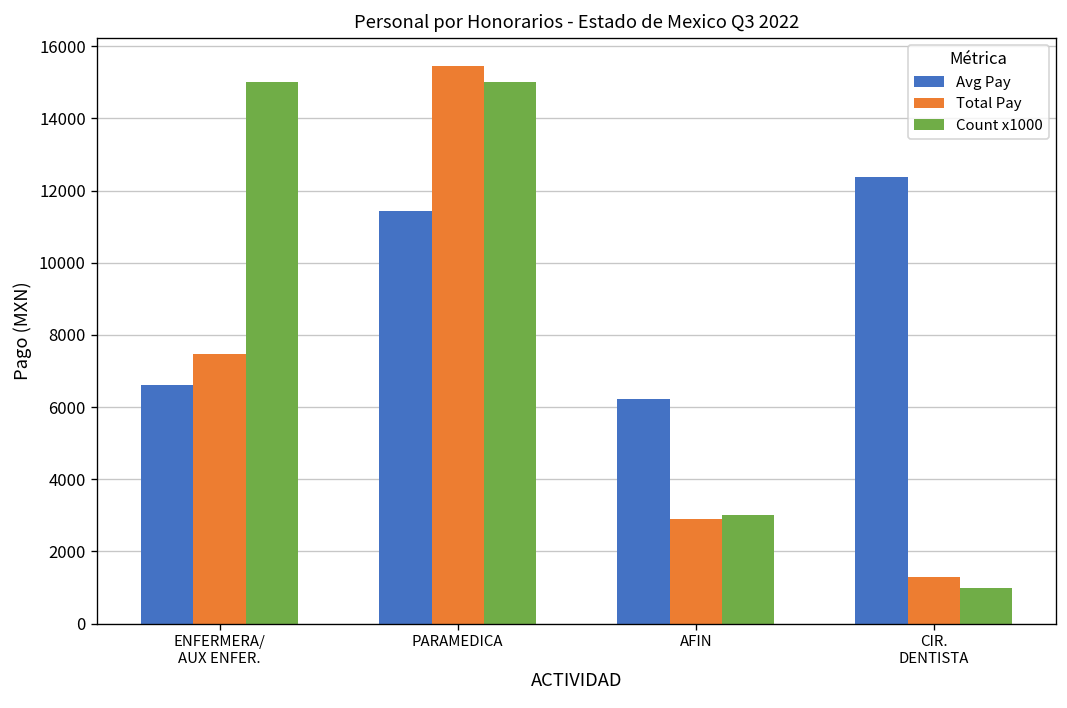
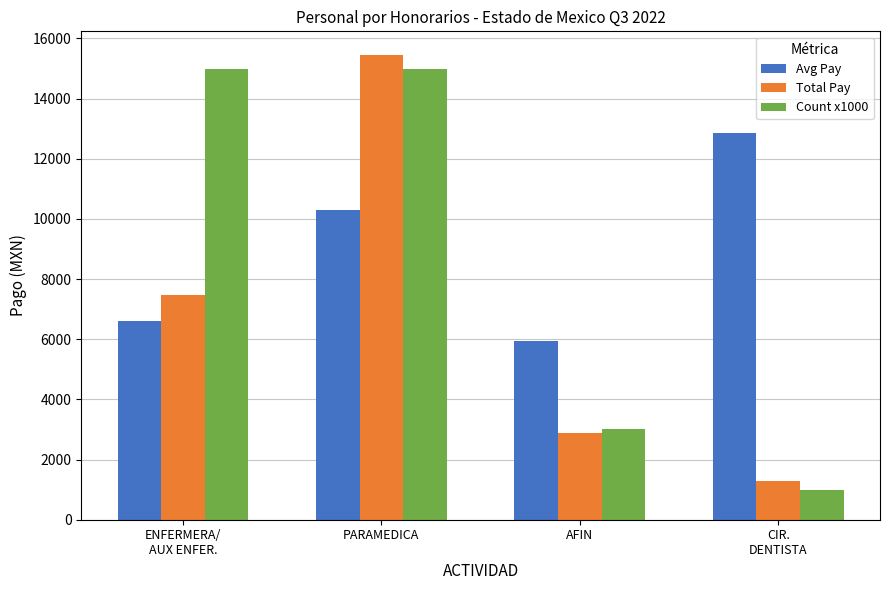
  {
    "Avg Pay": {
      "ENFERMERA/ AUX ENFER.": 6600,
-     "PARAMEDICA": 11400,
-     "AFIN": 6200,
-     "CIR. DENTISTA": 12400
+     "PARAMEDICA": 10300,
+     "AFIN": 5900,
+     "CIR. DENTISTA": 12900
    },
    "Total Pay": {
      "ENFERMERA/ AUX ENFER.": 7500,
      "PARAMEDICA": 15500,
      "AFIN": 2900,
      "CIR. DENTISTA": 1300
    },
    "Count x1000": {
      "ENFERMERA/ AUX ENFER.": 15000,
      "PARAMEDICA": 15000,
      "AFIN": 3000,
      "CIR. DENTISTA": 1000
    }
  }
